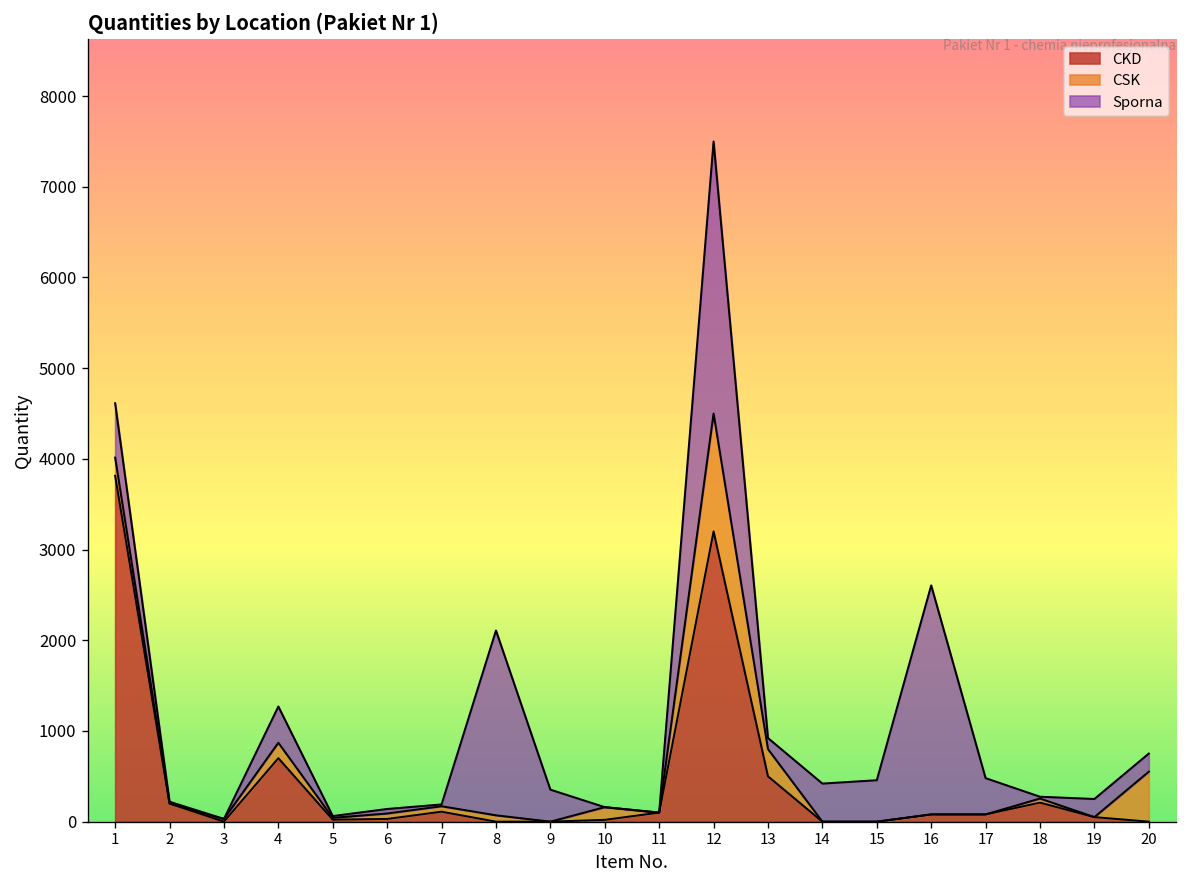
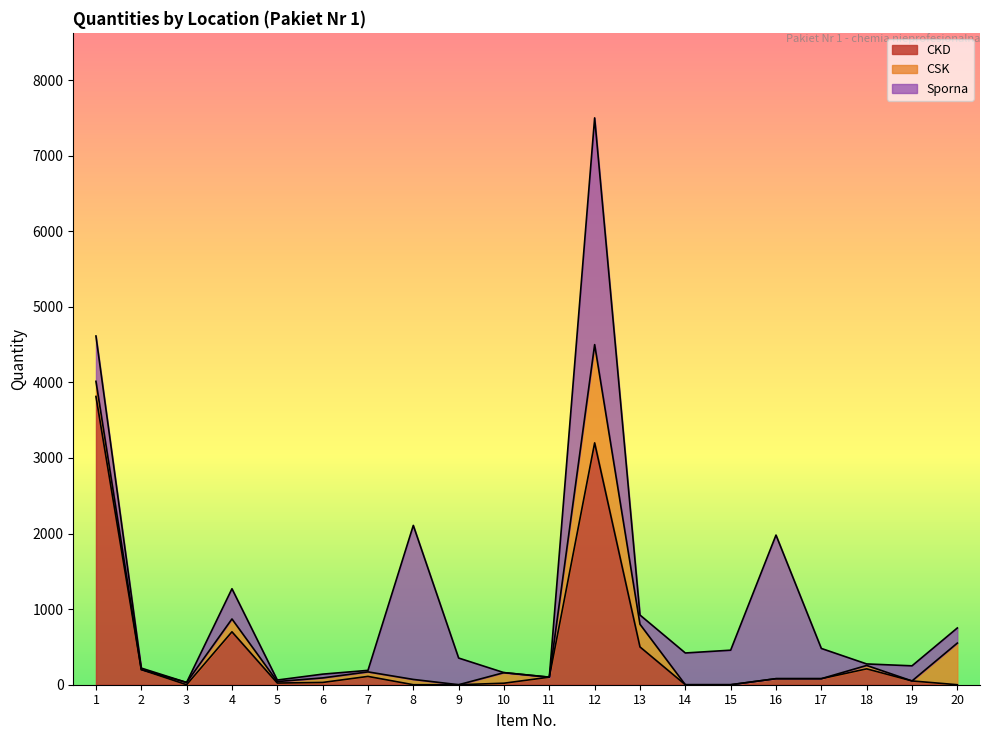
  {
    "CKD": {
      "1": 3800,
      "4": 700,
      "6": 0,
      "7": 100,
      "8": 0,
      "10": 0,
      "12": 3200,
      "13": 500,
      "18": 200,
      "20": 0
    },
    "CSK": {
      "1": 200,
      "4": 200,
      "6": 100,
      "8": 100,
      "12": 1300,
      "13": 300,
      "20": 600
    },
    "Sporna": {
      "1": 600,
      "4": 400,
      "6": 100,
      "8": 2000,
      "9": 400,
      "12": 3000,
      "13": 100,
      "14": 400,
      "15": 500,
-     "16": 2500,
+     "16": 1900,
      "17": 400,
      "19": 200,
      "20": 200
    }
  }
